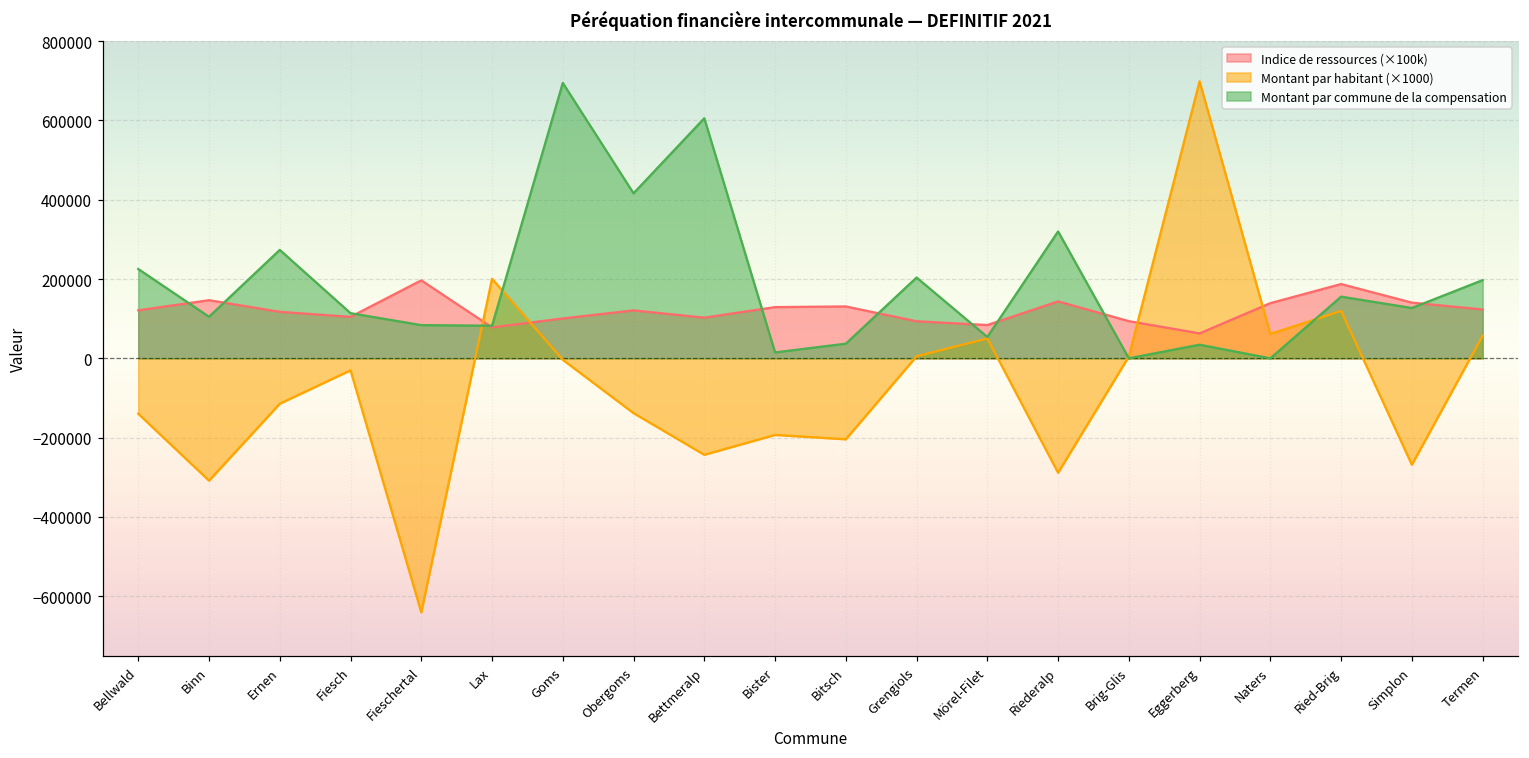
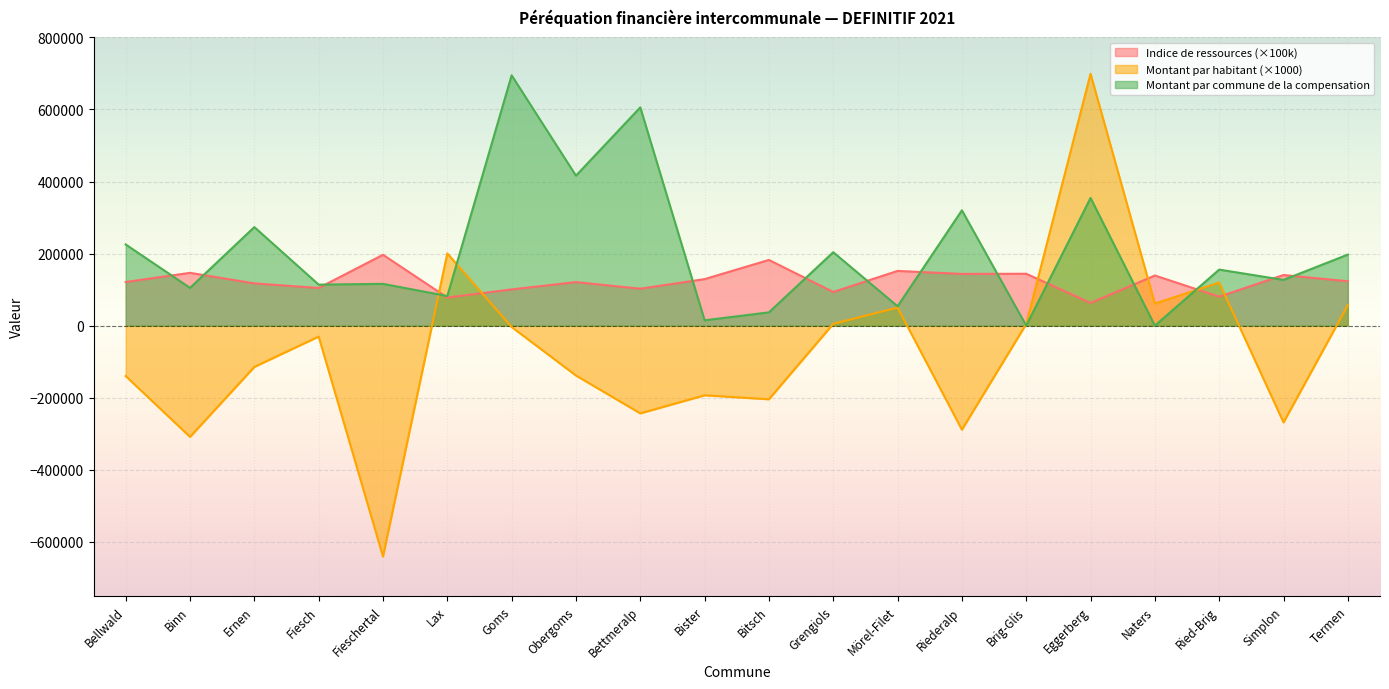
  {
    "Indice de ressources (×100k)": {
      "Bellwald": 120000,
      "Binn": 150000,
      "Ernen": 120000,
      "Fiesch": 100000,
      "Fieschertal": 200000,
      "Goms": 100000,
      "Obergoms": 120000,
      "Bettmeralp": 100000,
      "Bister": 130000,
-     "Bitsch": 130000,
+     "Bitsch": 180000,
      "Grengiols": 90000,
-     "Mörel-Filet": 80000,
+     "Mörel-Filet": 150000,
      "Riederalp": 140000,
-     "Brig-Glis": 90000,
+     "Brig-Glis": 140000,
      "Eggerberg": 60000,
      "Naters": 140000,
-     "Ried-Brig": 190000,
+     "Ried-Brig": 80000,
      "Simplon": 140000,
      "Termen": 120000
    },
    "Montant par commune de la compensation": {
      "Bellwald": 230000,
      "Binn": 100000,
      "Ernen": 270000,
      "Fiesch": 110000,
-     "Fieschertal": 80000,
+     "Fieschertal": 120000,
      "Goms": 690000,
      "Obergoms": 420000,
      "Bettmeralp": 610000,
      "Bister": 10000,
      "Bitsch": 40000,
      "Grengiols": 200000,
      "Riederalp": 320000,
-     "Eggerberg": 30000,
+     "Eggerberg": 350000,
      "Naters": 0,
      "Ried-Brig": 160000,
      "Simplon": 130000,
      "Termen": 200000
    }
  }
